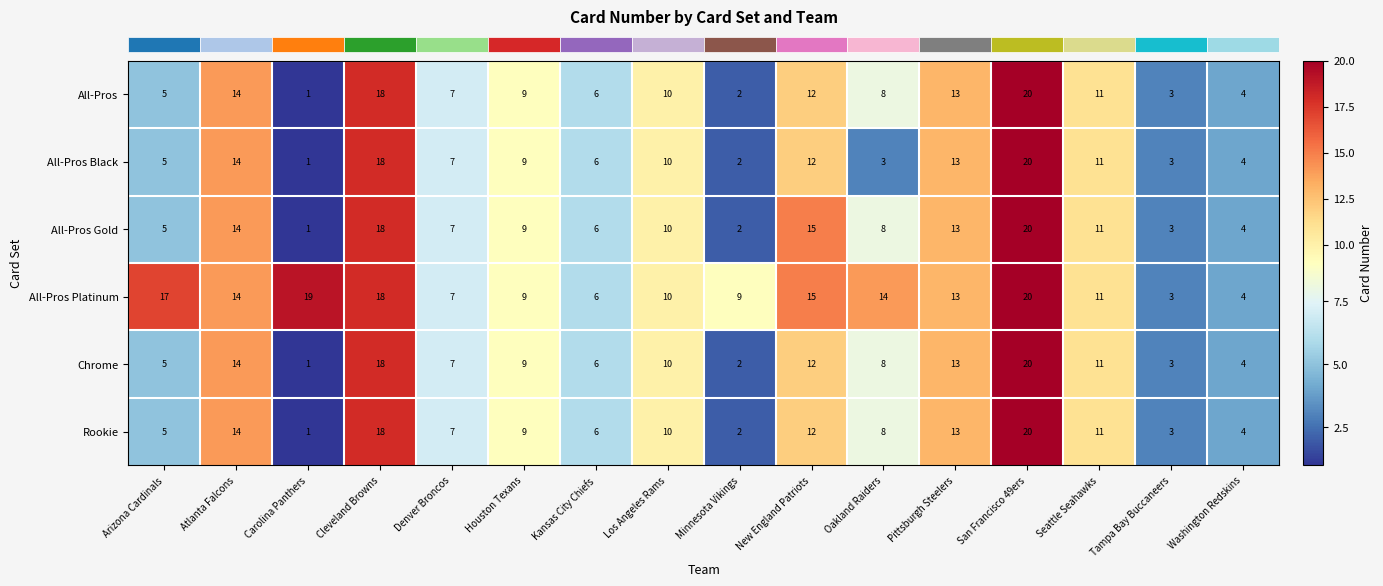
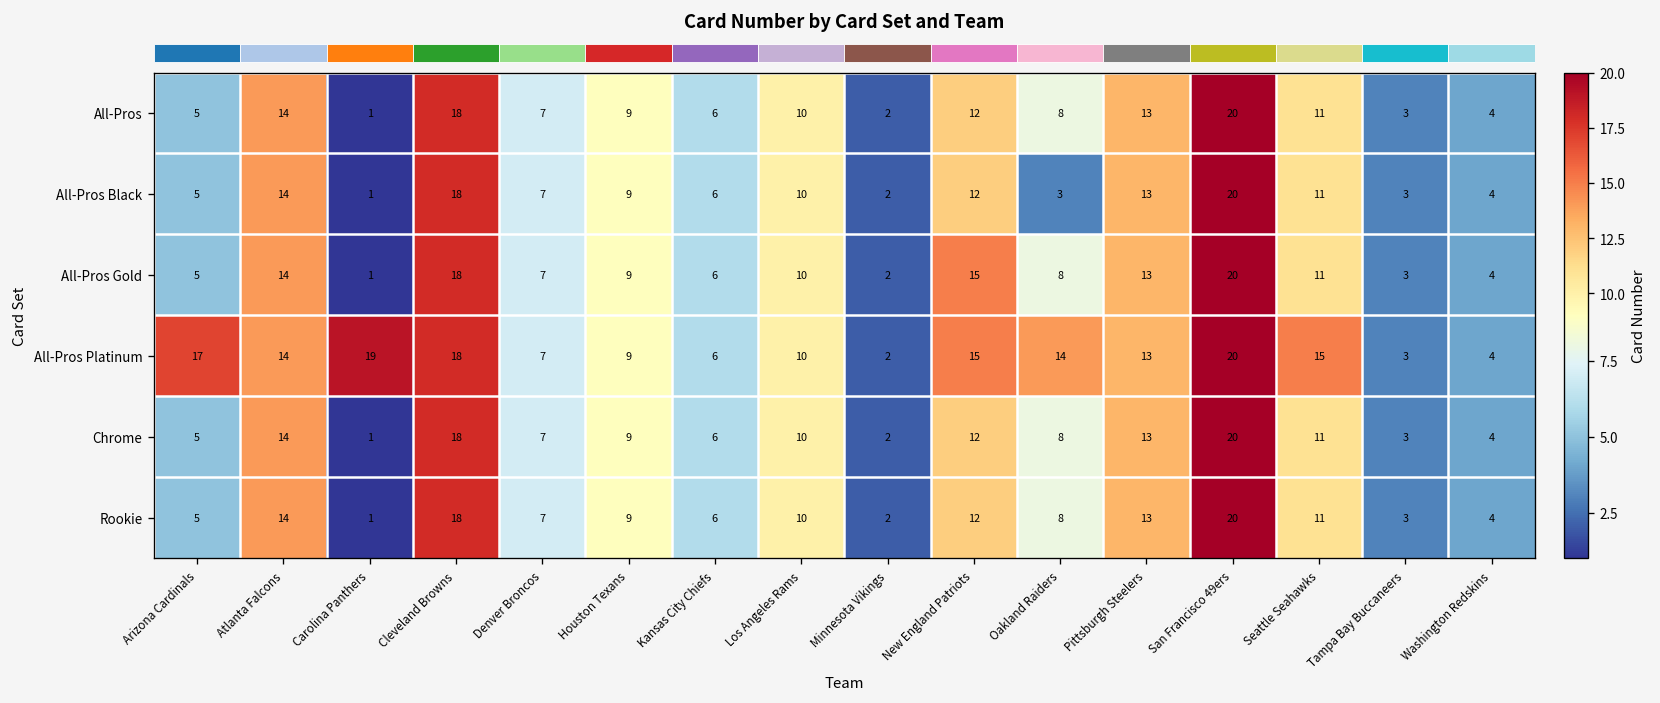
  {
    "All-Pros": {
      "Arizona Cardinals": 5,
      "Atlanta Falcons": 14,
      "Carolina Panthers": 1,
      "Cleveland Browns": 18,
      "Denver Broncos": 7,
      "Houston Texans": 9,
      "Kansas City Chiefs": 6,
      "Los Angeles Rams": 10,
      "Minnesota Vikings": 2,
      "New England Patriots": 12,
      "Oakland Raiders": 8,
      "Pittsburgh Steelers": 13,
      "San Francisco 49ers": 20,
      "Seattle Seahawks": 11,
      "Tampa Bay Buccaneers": 3,
      "Washington Redskins": 4
    },
    "All-Pros Black": {
      "Arizona Cardinals": 5,
      "Atlanta Falcons": 14,
      "Carolina Panthers": 1,
      "Cleveland Browns": 18,
      "Denver Broncos": 7,
      "Houston Texans": 9,
      "Kansas City Chiefs": 6,
      "Los Angeles Rams": 10,
      "Minnesota Vikings": 2,
      "New England Patriots": 12,
      "Oakland Raiders": 3,
      "Pittsburgh Steelers": 13,
      "San Francisco 49ers": 20,
      "Seattle Seahawks": 11,
      "Tampa Bay Buccaneers": 3,
      "Washington Redskins": 4
    },
    "All-Pros Gold": {
      "Arizona Cardinals": 5,
      "Atlanta Falcons": 14,
      "Carolina Panthers": 1,
      "Cleveland Browns": 18,
      "Denver Broncos": 7,
      "Houston Texans": 9,
      "Kansas City Chiefs": 6,
      "Los Angeles Rams": 10,
      "Minnesota Vikings": 2,
      "New England Patriots": 15,
      "Oakland Raiders": 8,
      "Pittsburgh Steelers": 13,
      "San Francisco 49ers": 20,
      "Seattle Seahawks": 11,
      "Tampa Bay Buccaneers": 3,
      "Washington Redskins": 4
    },
    "All-Pros Platinum": {
      "Arizona Cardinals": 17,
      "Atlanta Falcons": 14,
      "Carolina Panthers": 19,
      "Cleveland Browns": 18,
      "Denver Broncos": 7,
      "Houston Texans": 9,
      "Kansas City Chiefs": 6,
      "Los Angeles Rams": 10,
-     "Minnesota Vikings": 9,
+     "Minnesota Vikings": 2,
      "New England Patriots": 15,
      "Oakland Raiders": 14,
      "Pittsburgh Steelers": 13,
      "San Francisco 49ers": 20,
-     "Seattle Seahawks": 11,
+     "Seattle Seahawks": 15,
      "Tampa Bay Buccaneers": 3,
      "Washington Redskins": 4
    },
    "Chrome": {
      "Arizona Cardinals": 5,
      "Atlanta Falcons": 14,
      "Carolina Panthers": 1,
      "Cleveland Browns": 18,
      "Denver Broncos": 7,
      "Houston Texans": 9,
      "Kansas City Chiefs": 6,
      "Los Angeles Rams": 10,
      "Minnesota Vikings": 2,
      "New England Patriots": 12,
      "Oakland Raiders": 8,
      "Pittsburgh Steelers": 13,
      "San Francisco 49ers": 20,
      "Seattle Seahawks": 11,
      "Tampa Bay Buccaneers": 3,
      "Washington Redskins": 4
    },
    "Rookie": {
      "Arizona Cardinals": 5,
      "Atlanta Falcons": 14,
      "Carolina Panthers": 1,
      "Cleveland Browns": 18,
      "Denver Broncos": 7,
      "Houston Texans": 9,
      "Kansas City Chiefs": 6,
      "Los Angeles Rams": 10,
      "Minnesota Vikings": 2,
      "New England Patriots": 12,
      "Oakland Raiders": 8,
      "Pittsburgh Steelers": 13,
      "San Francisco 49ers": 20,
      "Seattle Seahawks": 11,
      "Tampa Bay Buccaneers": 3,
      "Washington Redskins": 4
    }
  }
